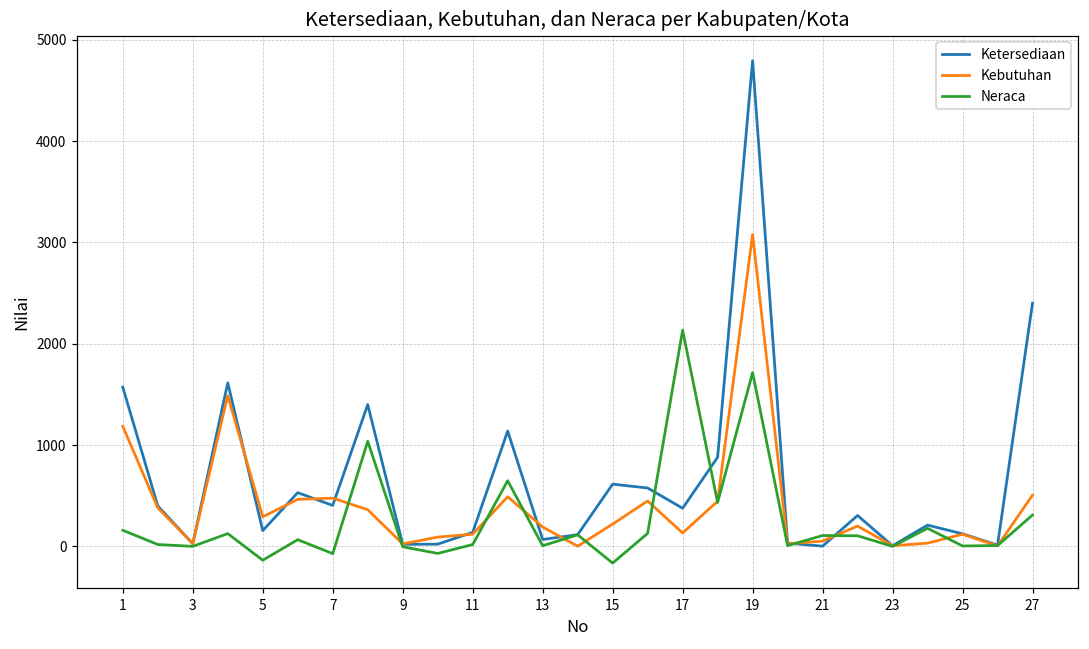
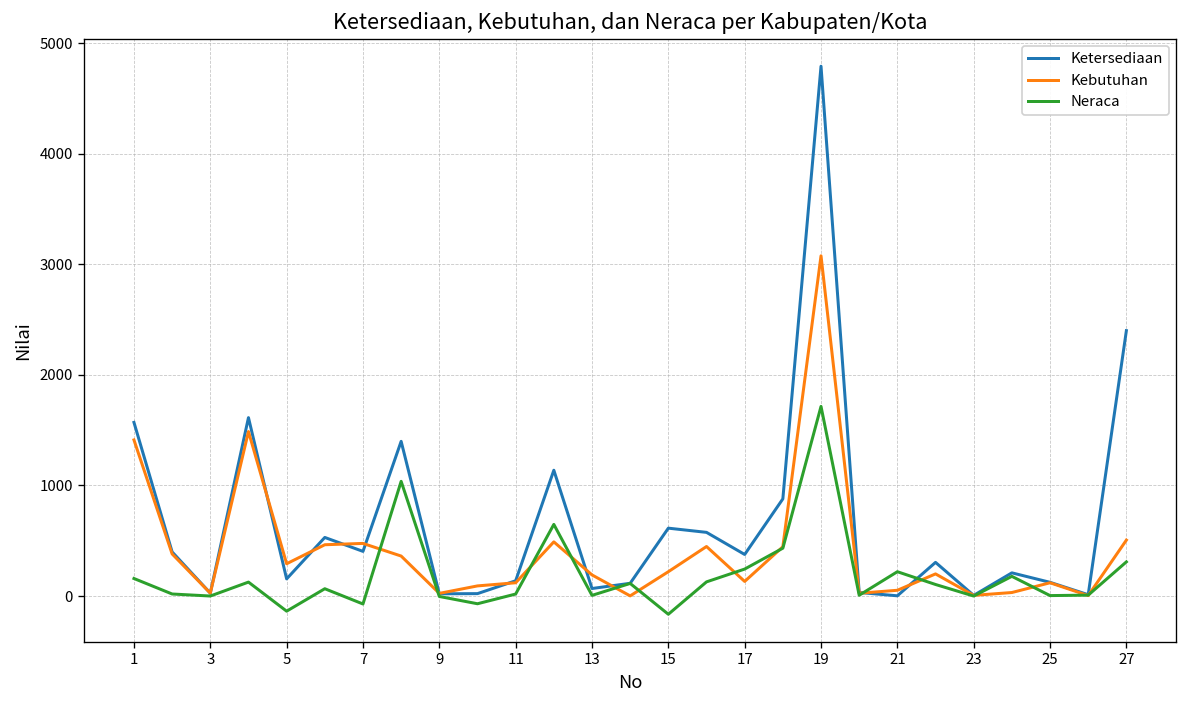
  {
    "Ketersediaan": {
      "1": 1600,
      "5": 200,
      "7": 400,
      "13": 100,
      "15": 600,
      "17": 400,
      "19": 4800,
      "21": 0,
      "27": 2400
    },
    "Kebutuhan": {
-     "1": 1200,
+     "1": 1400,
      "5": 300,
      "7": 500,
      "13": 200,
      "15": 200,
      "17": 100,
      "19": 3100,
      "21": 100,
      "27": 500
    },
    "Neraca": {
      "1": 200,
      "5": -100,
      "7": -100,
      "11": 0,
      "13": 0,
      "15": -200,
-     "17": 2100,
+     "17": 200,
      "19": 1700,
-     "21": 100,
+     "21": 200,
      "25": 0,
      "27": 300
    }
  }
